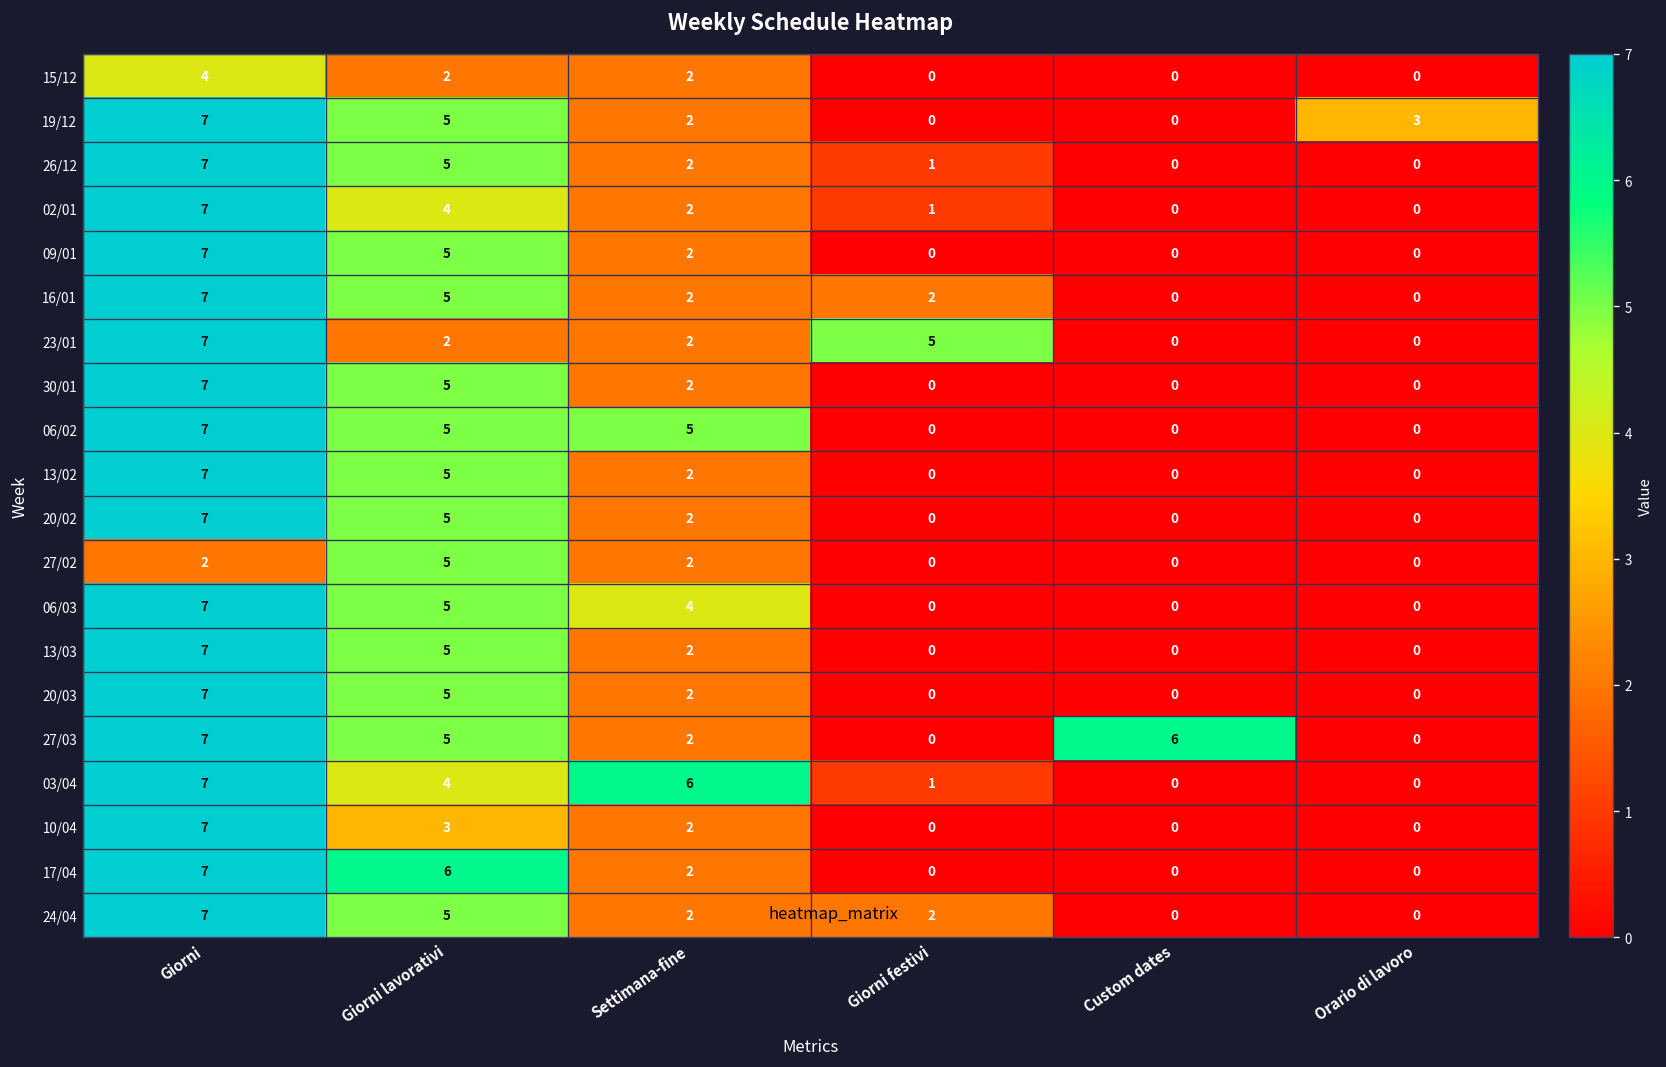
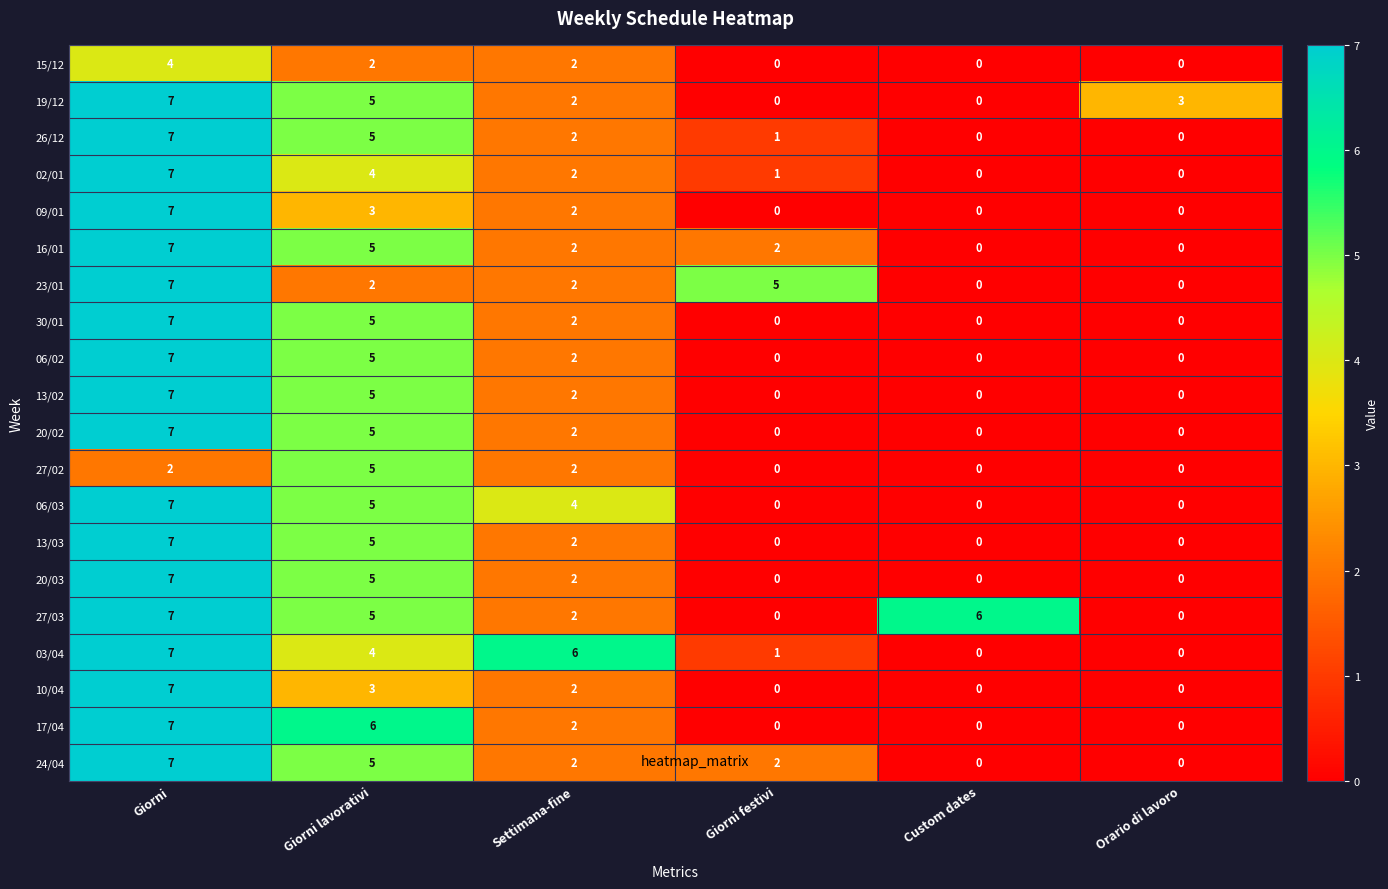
  {
    "15/12": {
      "Giorni": 4,
      "Giorni lavorativi": 2,
      "Settimana-fine": 2,
      "Giorni festivi": 0,
      "Custom dates": 0,
      "Orario di lavoro": 0
    },
    "19/12": {
      "Giorni": 7,
      "Giorni lavorativi": 5,
      "Settimana-fine": 2,
      "Giorni festivi": 0,
      "Custom dates": 0,
      "Orario di lavoro": 3
    },
    "26/12": {
      "Giorni": 7,
      "Giorni lavorativi": 5,
      "Settimana-fine": 2,
      "Giorni festivi": 1,
      "Custom dates": 0,
      "Orario di lavoro": 0
    },
    "02/01": {
      "Giorni": 7,
      "Giorni lavorativi": 4,
      "Settimana-fine": 2,
      "Giorni festivi": 1,
      "Custom dates": 0,
      "Orario di lavoro": 0
    },
    "09/01": {
      "Giorni": 7,
-     "Giorni lavorativi": 5,
+     "Giorni lavorativi": 3,
      "Settimana-fine": 2,
      "Giorni festivi": 0,
      "Custom dates": 0,
      "Orario di lavoro": 0
    },
    "16/01": {
      "Giorni": 7,
      "Giorni lavorativi": 5,
      "Settimana-fine": 2,
      "Giorni festivi": 2,
      "Custom dates": 0,
      "Orario di lavoro": 0
    },
    "23/01": {
      "Giorni": 7,
      "Giorni lavorativi": 2,
      "Settimana-fine": 2,
      "Giorni festivi": 5,
      "Custom dates": 0,
      "Orario di lavoro": 0
    },
    "30/01": {
      "Giorni": 7,
      "Giorni lavorativi": 5,
      "Settimana-fine": 2,
      "Giorni festivi": 0,
      "Custom dates": 0,
      "Orario di lavoro": 0
    },
    "06/02": {
      "Giorni": 7,
      "Giorni lavorativi": 5,
-     "Settimana-fine": 5,
+     "Settimana-fine": 2,
      "Giorni festivi": 0,
      "Custom dates": 0,
      "Orario di lavoro": 0
    },
    "13/02": {
      "Giorni": 7,
      "Giorni lavorativi": 5,
      "Settimana-fine": 2,
      "Giorni festivi": 0,
      "Custom dates": 0,
      "Orario di lavoro": 0
    },
    "20/02": {
      "Giorni": 7,
      "Giorni lavorativi": 5,
      "Settimana-fine": 2,
      "Giorni festivi": 0,
      "Custom dates": 0,
      "Orario di lavoro": 0
    },
    "27/02": {
      "Giorni": 2,
      "Giorni lavorativi": 5,
      "Settimana-fine": 2,
      "Giorni festivi": 0,
      "Custom dates": 0,
      "Orario di lavoro": 0
    },
    "06/03": {
      "Giorni": 7,
      "Giorni lavorativi": 5,
      "Settimana-fine": 4,
      "Giorni festivi": 0,
      "Custom dates": 0,
      "Orario di lavoro": 0
    },
    "13/03": {
      "Giorni": 7,
      "Giorni lavorativi": 5,
      "Settimana-fine": 2,
      "Giorni festivi": 0,
      "Custom dates": 0,
      "Orario di lavoro": 0
    },
    "20/03": {
      "Giorni": 7,
      "Giorni lavorativi": 5,
      "Settimana-fine": 2,
      "Giorni festivi": 0,
      "Custom dates": 0,
      "Orario di lavoro": 0
    },
    "27/03": {
      "Giorni": 7,
      "Giorni lavorativi": 5,
      "Settimana-fine": 2,
      "Giorni festivi": 0,
      "Custom dates": 6,
      "Orario di lavoro": 0
    },
    "03/04": {
      "Giorni": 7,
      "Giorni lavorativi": 4,
      "Settimana-fine": 6,
      "Giorni festivi": 1,
      "Custom dates": 0,
      "Orario di lavoro": 0
    },
    "10/04": {
      "Giorni": 7,
      "Giorni lavorativi": 3,
      "Settimana-fine": 2,
      "Giorni festivi": 0,
      "Custom dates": 0,
      "Orario di lavoro": 0
    },
    "17/04": {
      "Giorni": 7,
      "Giorni lavorativi": 6,
      "Settimana-fine": 2,
      "Giorni festivi": 0,
      "Custom dates": 0,
      "Orario di lavoro": 0
    },
    "24/04": {
      "Giorni": 7,
      "Giorni lavorativi": 5,
      "Settimana-fine": 2,
      "Giorni festivi": 2,
      "Custom dates": 0,
      "Orario di lavoro": 0
    }
  }
